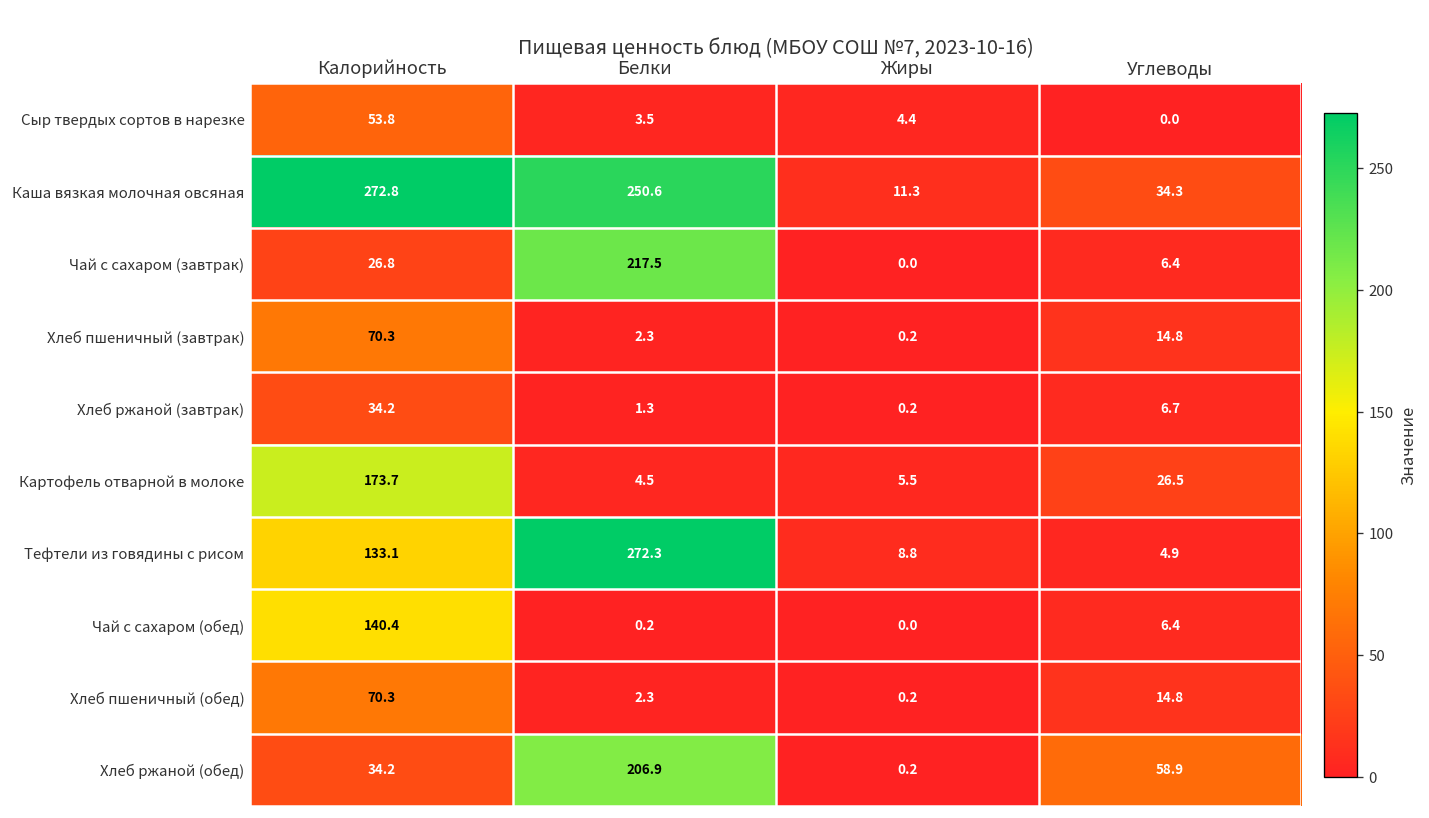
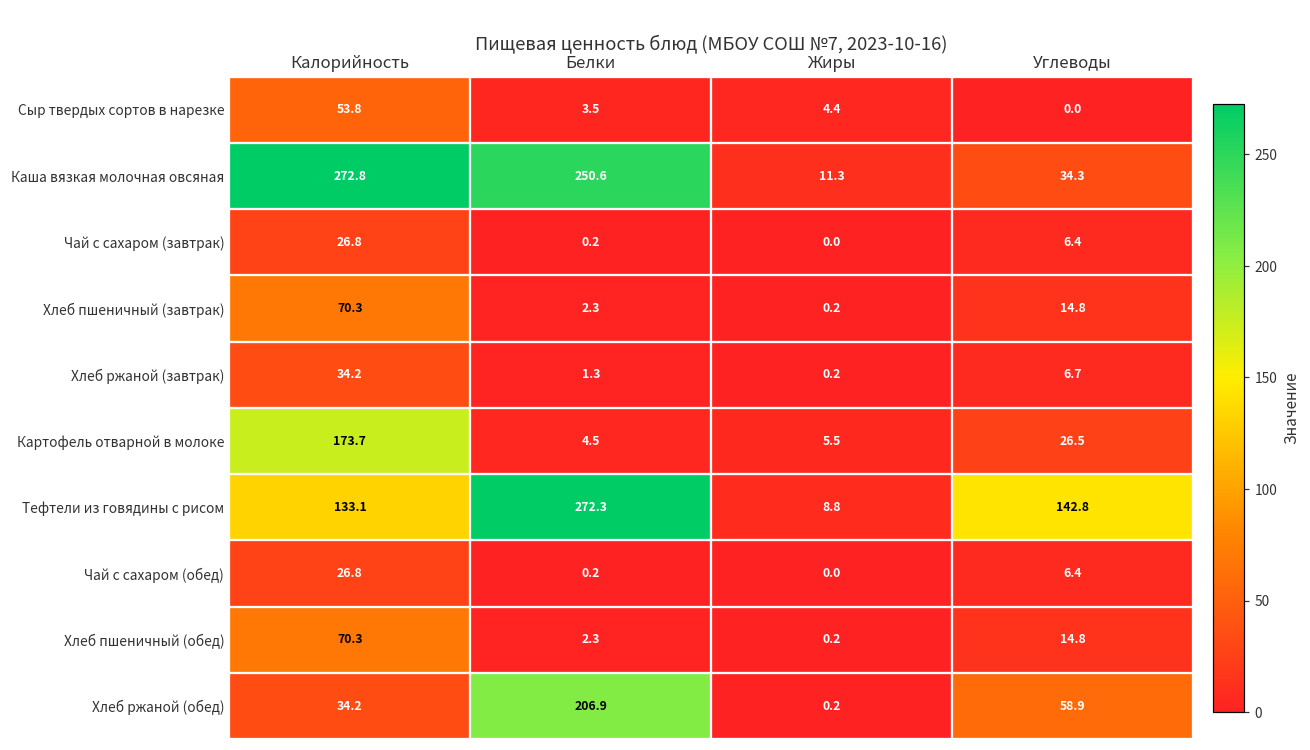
  {
    "Сыр твердых сортов в нарезке": {
      "Калорийность": 53.8,
      "Белки": 3.5,
      "Жиры": 4.4,
      "Углеводы": 0.0
    },
    "Каша вязкая молочная овсяная": {
      "Калорийность": 272.8,
      "Белки": 250.6,
      "Жиры": 11.3,
      "Углеводы": 34.3
    },
    "Чай с сахаром (завтрак)": {
      "Калорийность": 26.8,
-     "Белки": 217.5,
+     "Белки": 0.2,
      "Жиры": 0.0,
      "Углеводы": 6.4
    },
    "Хлеб пшеничный (завтрак)": {
      "Калорийность": 70.3,
      "Белки": 2.3,
      "Жиры": 0.2,
      "Углеводы": 14.8
    },
    "Хлеб ржаной (завтрак)": {
      "Калорийность": 34.2,
      "Белки": 1.3,
      "Жиры": 0.2,
      "Углеводы": 6.7
    },
    "Картофель отварной в молоке": {
      "Калорийность": 173.7,
      "Белки": 4.5,
      "Жиры": 5.5,
      "Углеводы": 26.5
    },
    "Тефтели из говядины с рисом": {
      "Калорийность": 133.1,
      "Белки": 272.3,
      "Жиры": 8.8,
-     "Углеводы": 4.9
+     "Углеводы": 142.8
    },
    "Чай с сахаром (обед)": {
-     "Калорийность": 140.4,
+     "Калорийность": 26.8,
      "Белки": 0.2,
      "Жиры": 0.0,
      "Углеводы": 6.4
    },
    "Хлеб пшеничный (обед)": {
      "Калорийность": 70.3,
      "Белки": 2.3,
      "Жиры": 0.2,
      "Углеводы": 14.8
    },
    "Хлеб ржаной (обед)": {
      "Калорийность": 34.2,
      "Белки": 206.9,
      "Жиры": 0.2,
      "Углеводы": 58.9
    }
  }
